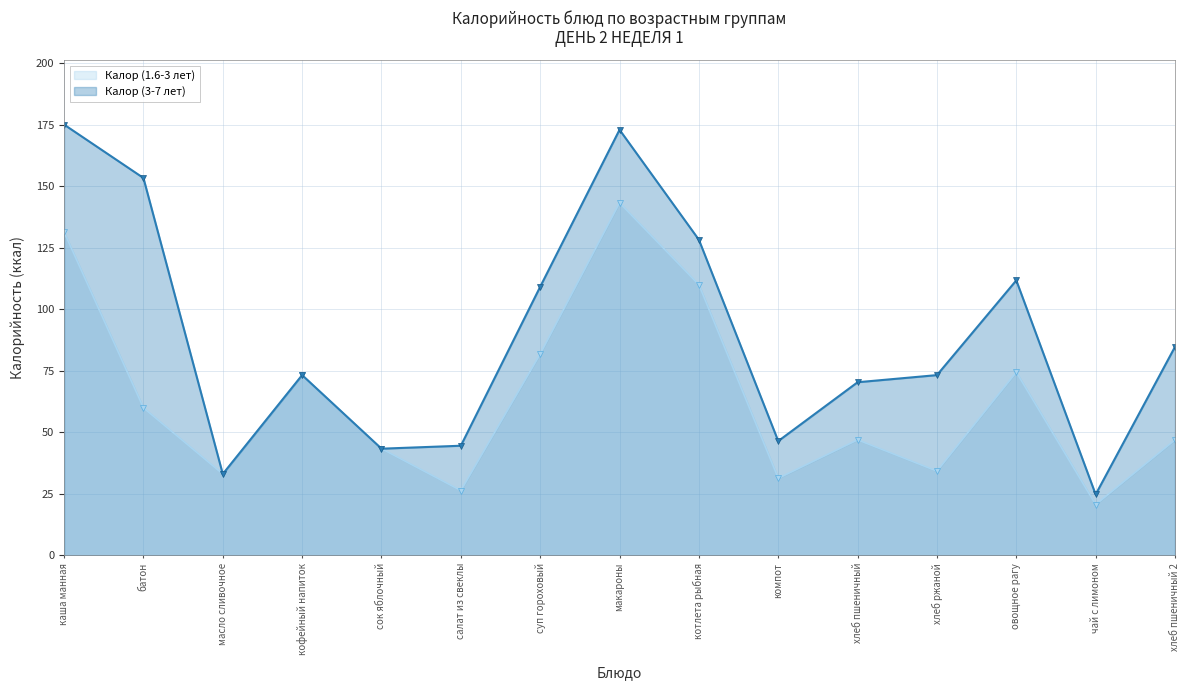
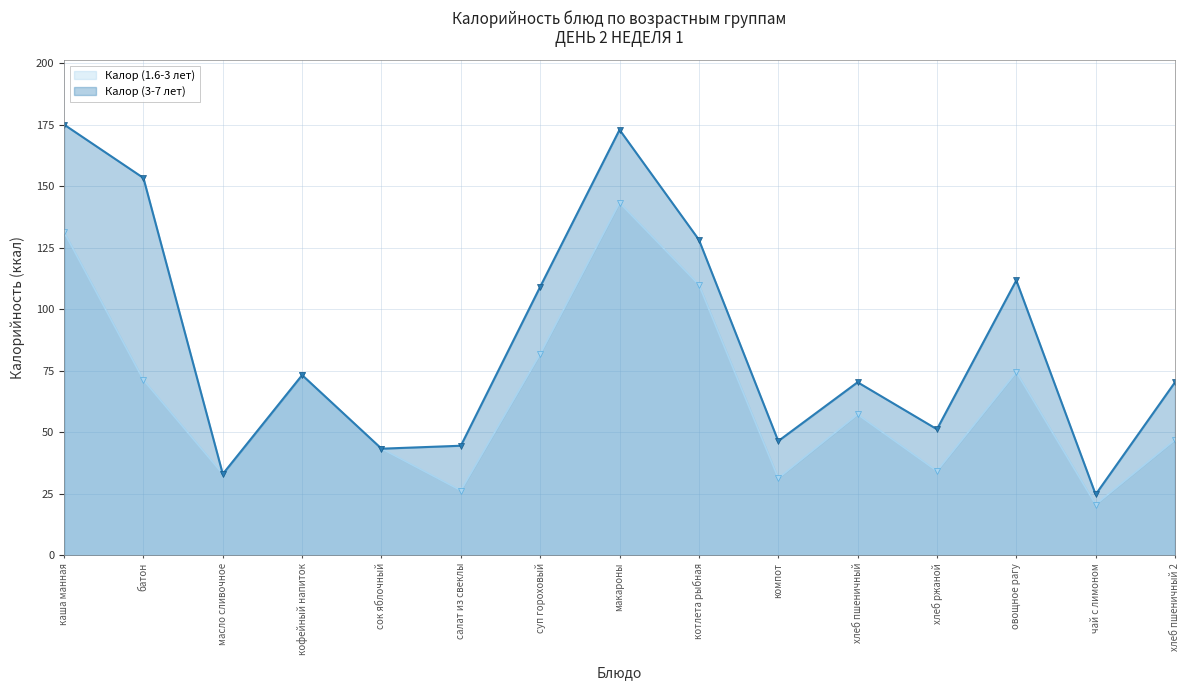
  {
    "Калор (1.6-3 лет)": {
      "каша манная": 131,
-     "батон": 60,
+     "батон": 71,
      "салат из свеклы": 26,
      "суп гороховый": 82,
      "макароны": 143,
      "котлета рыбная": 110,
      "компот": 31,
-     "хлеб пшеничный": 47,
+     "хлеб пшеничный": 57,
      "хлеб ржаной": 34,
      "овощное рагу": 74,
      "чай с лимоном": 21,
      "хлеб пшеничный 2": 47
    },
    "Калор (3-7 лет)": {
      "каша манная": 175,
      "батон": 153,
      "салат из свеклы": 45,
      "суп гороховый": 109,
      "макароны": 173,
      "котлета рыбная": 128,
      "компот": 46,
      "хлеб пшеничный": 70,
-     "хлеб ржаной": 73,
+     "хлеб ржаной": 51,
      "овощное рагу": 112,
      "чай с лимоном": 25,
-     "хлеб пшеничный 2": 85
+     "хлеб пшеничный 2": 70
    }
  }
